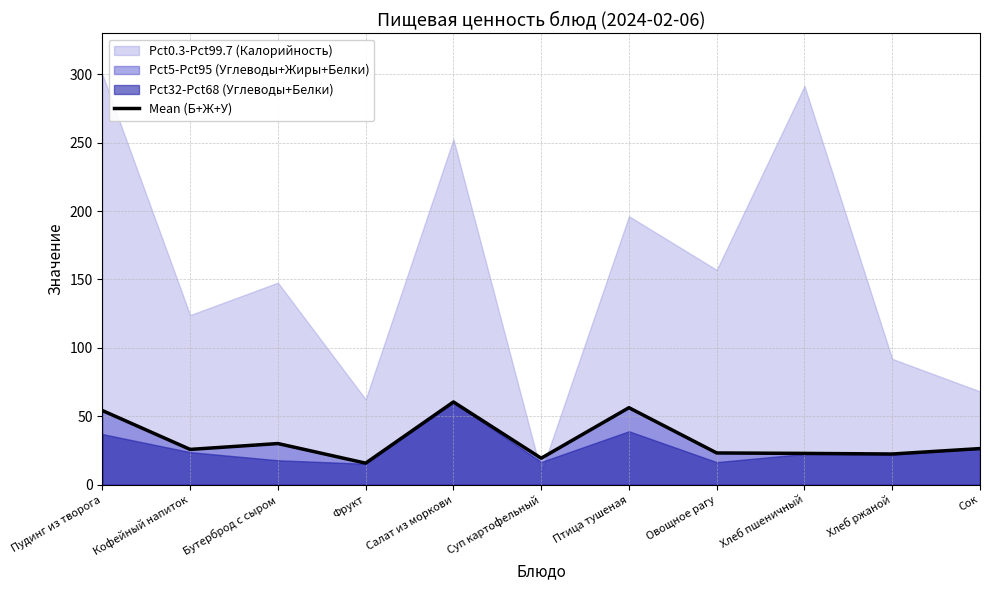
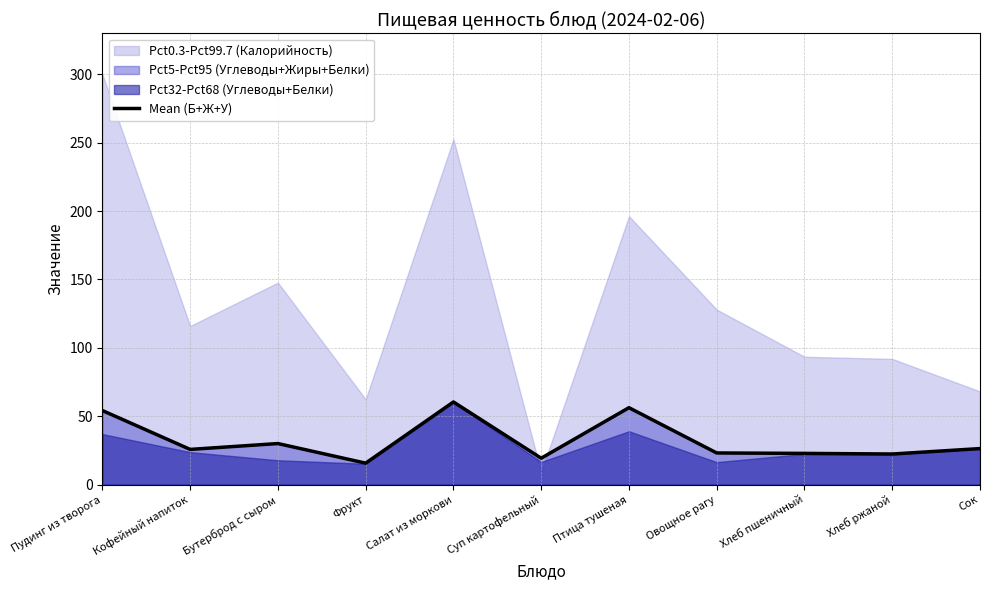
  {
    "Pct0.3-Pct99.7 (Калорийность)": {
      "Пудинг из творога": 300,
-     "Кофейный напиток": 124,
+     "Кофейный напиток": 116,
      "Бутерброд с сыром": 148,
      "Фрукт": 62,
      "Салат из моркови": 253,
      "Суп картофельный": 9,
      "Птица тушеная": 196,
-     "Овощное рагу": 157,
-     "Хлеб пшеничный": 291,
+     "Овощное рагу": 128,
+     "Хлеб пшеничный": 94,
      "Хлеб ржаной": 92,
      "Сок": 68
    }
  }
